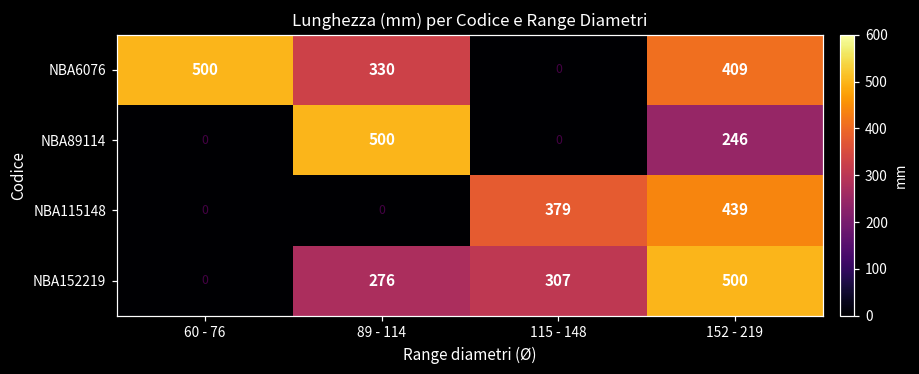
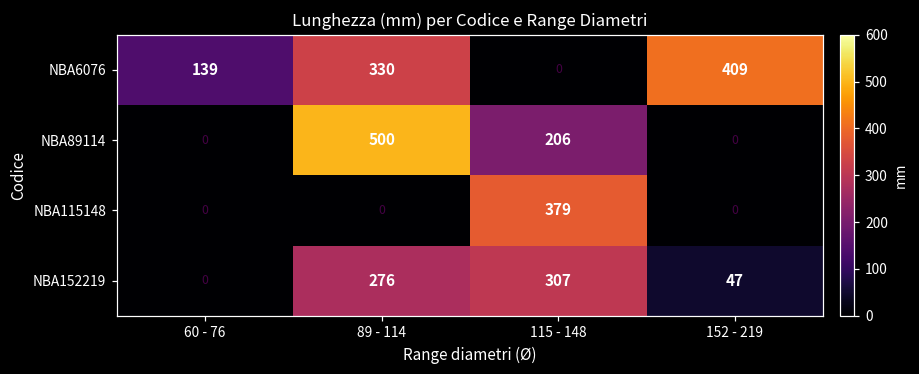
  {
    "NBA6076": {
-     "60 - 76": 500,
+     "60 - 76": 139,
      "89 - 114": 330,
      "115 - 148": 0,
      "152 - 219": 409
    },
    "NBA89114": {
      "60 - 76": 0,
      "89 - 114": 500,
-     "115 - 148": 0,
-     "152 - 219": 246
+     "115 - 148": 206,
+     "152 - 219": 0
    },
    "NBA115148": {
      "60 - 76": 0,
      "89 - 114": 0,
      "115 - 148": 379,
-     "152 - 219": 439
+     "152 - 219": 0
    },
    "NBA152219": {
      "60 - 76": 0,
      "89 - 114": 276,
      "115 - 148": 307,
-     "152 - 219": 500
+     "152 - 219": 47
    }
  }
